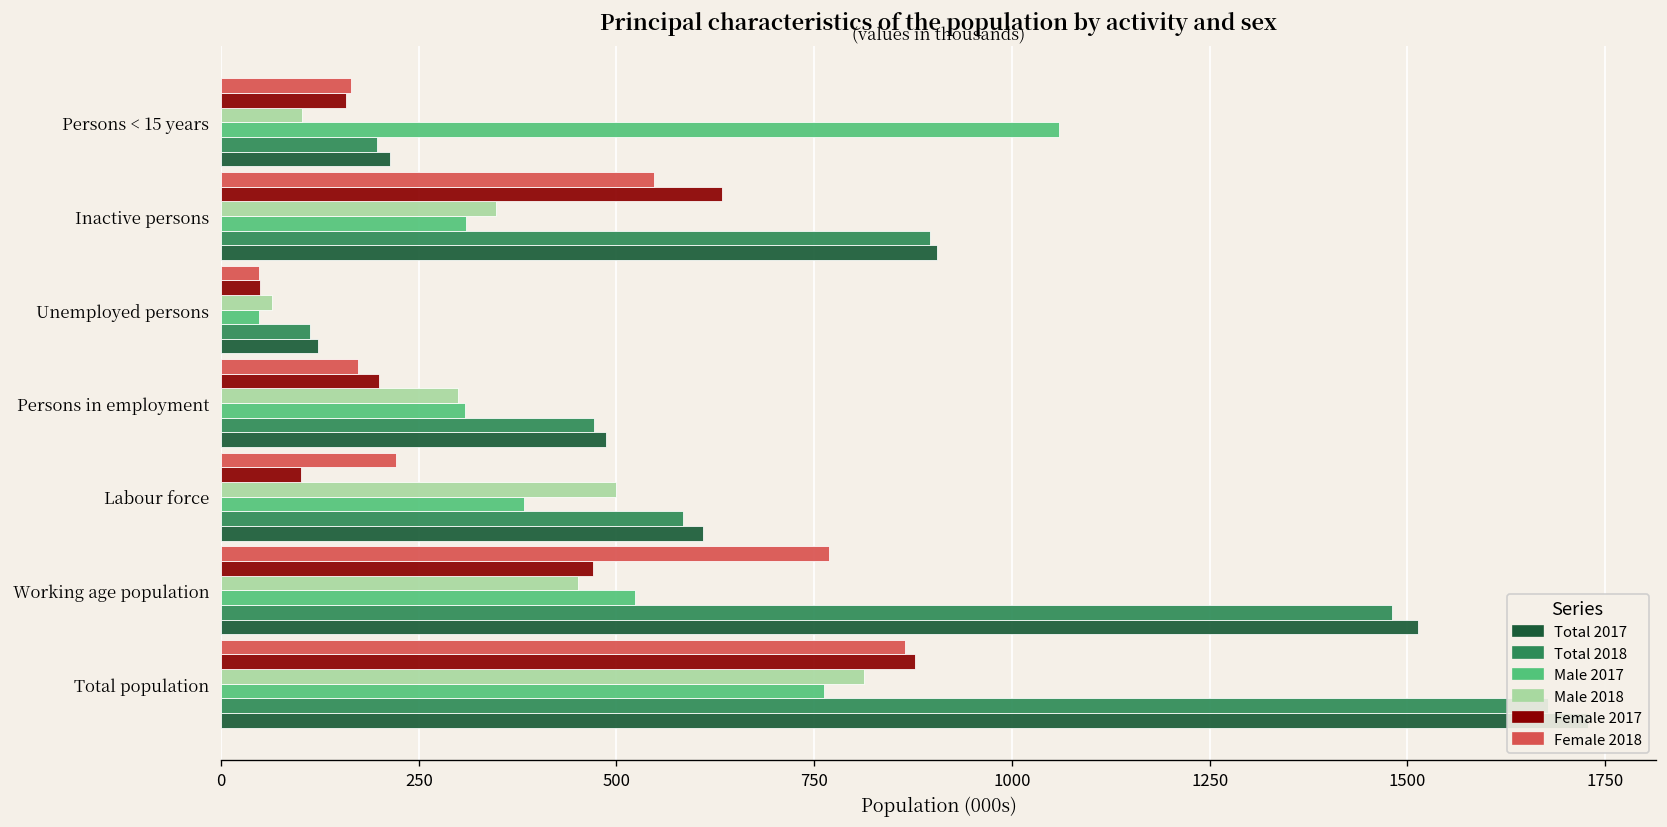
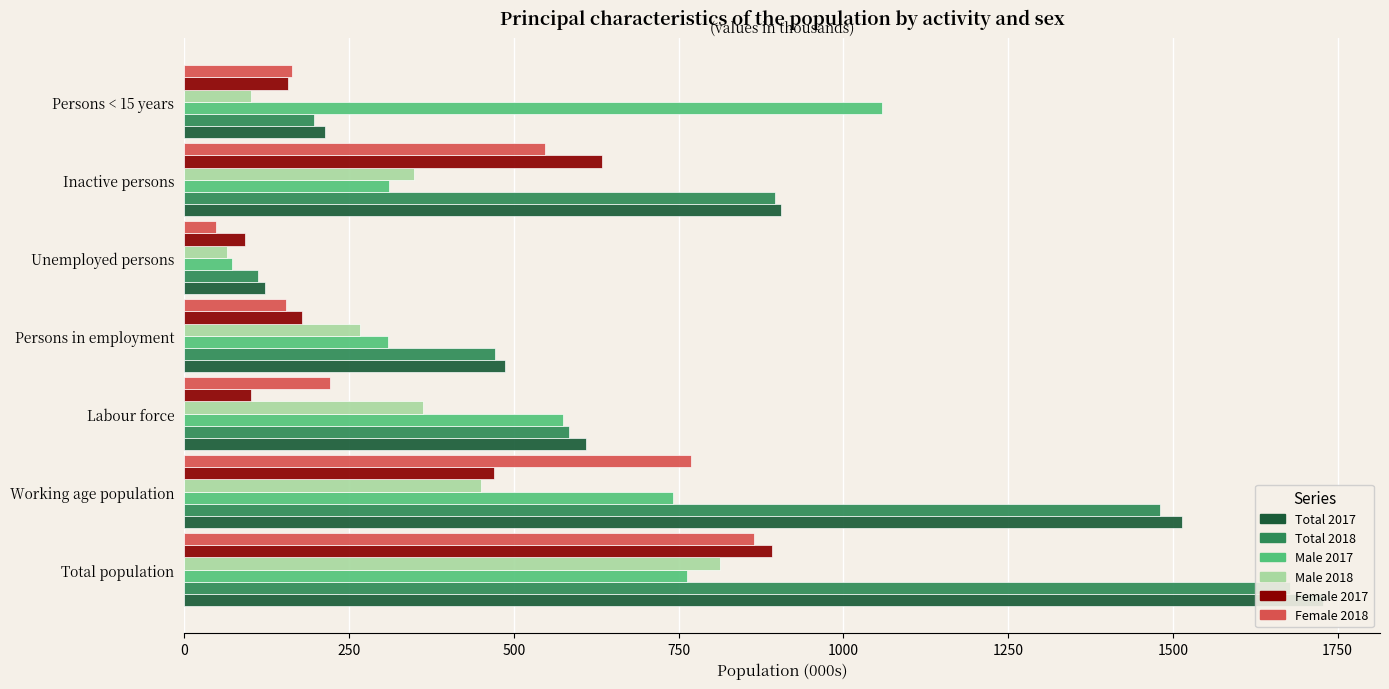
  {
    "Male 2017": {
      "Persons < 15 years": 1060,
      "Inactive persons": 310,
-     "Unemployed persons": 50,
+     "Unemployed persons": 70,
      "Persons in employment": 310,
-     "Labour force": 380,
-     "Working age population": 520,
+     "Labour force": 570,
+     "Working age population": 740,
      "Total population": 760
    },
    "Male 2018": {
      "Persons < 15 years": 100,
      "Inactive persons": 350,
      "Unemployed persons": 70,
-     "Persons in employment": 300,
-     "Labour force": 500,
+     "Persons in employment": 270,
+     "Labour force": 360,
      "Working age population": 450,
      "Total population": 810
    },
    "Female 2017": {
      "Persons < 15 years": 160,
      "Inactive persons": 630,
-     "Unemployed persons": 50,
-     "Persons in employment": 200,
+     "Unemployed persons": 90,
+     "Persons in employment": 180,
      "Labour force": 100,
      "Working age population": 470,
-     "Total population": 880
+     "Total population": 890
    },
    "Female 2018": {
      "Persons < 15 years": 160,
      "Inactive persons": 550,
      "Unemployed persons": 50,
-     "Persons in employment": 170,
+     "Persons in employment": 160,
      "Labour force": 220,
      "Working age population": 770,
      "Total population": 870
    }
  }
